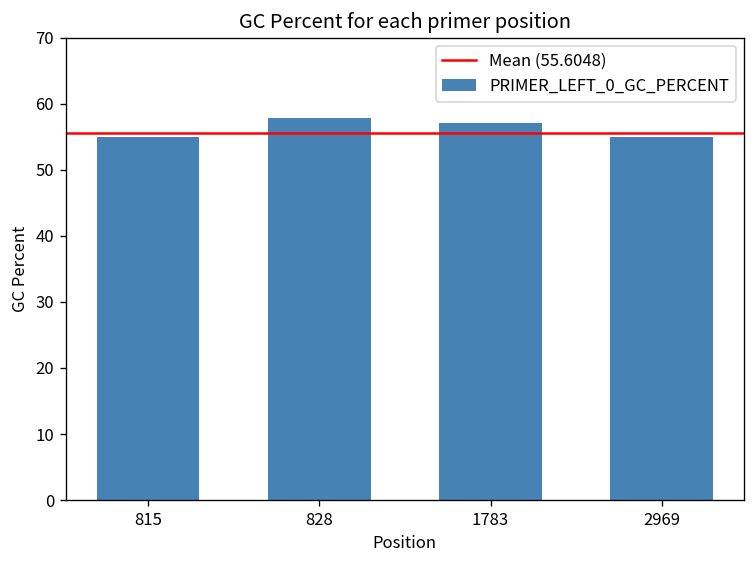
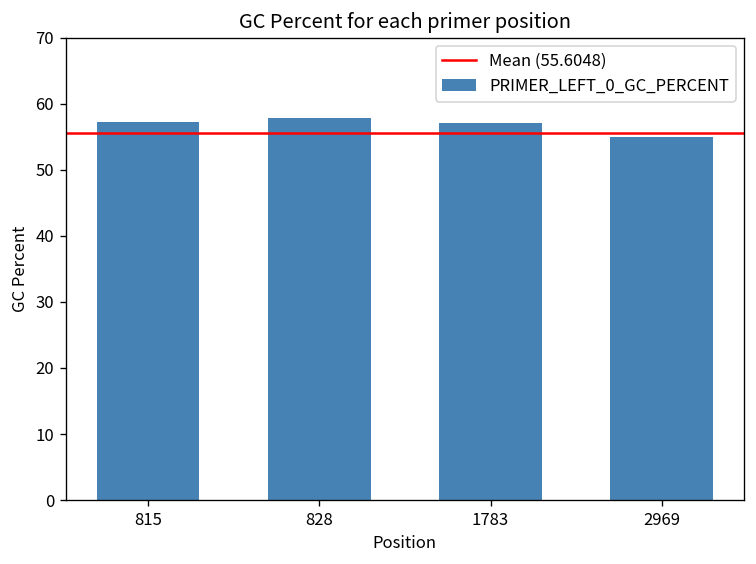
  {
-   "815": 55,
+   "815": 57,
    "828": 58,
    "1783": 57,
    "2969": 55
  }
